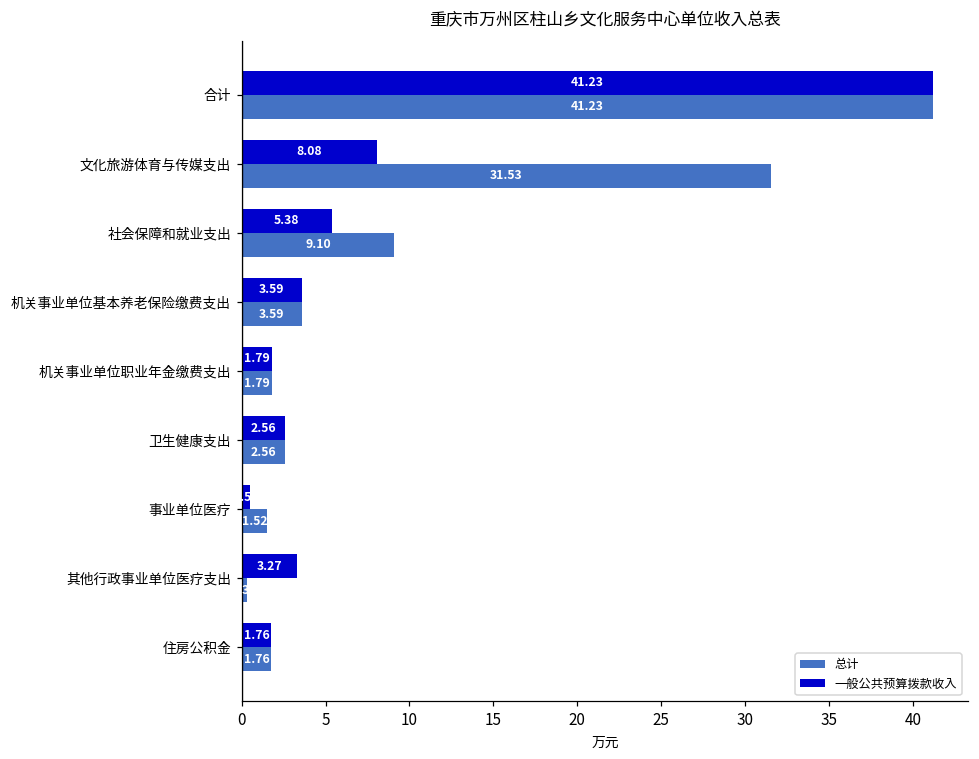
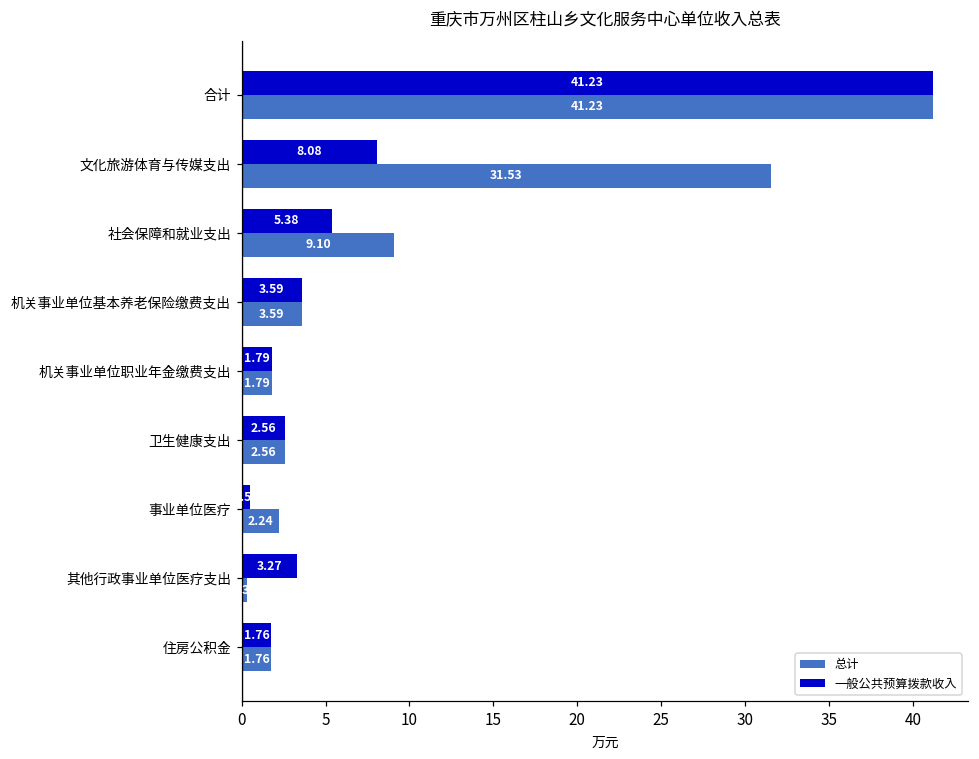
  {
    "总计": {
      "合计": 41.23,
      "文化旅游体育与传媒支出": 31.53,
      "社会保障和就业支出": 9.10,
      "机关事业单位基本养老保险缴费支出": 3.59,
      "机关事业单位职业年金缴费支出": 1.79,
      "卫生健康支出": 2.56,
-     "事业单位医疗": 1.52,
+     "事业单位医疗": 2.24,
      "住房公积金": 1.76
    },
    "一般公共预算拨款收入": {
      "合计": 41.23,
      "文化旅游体育与传媒支出": 8.08,
      "社会保障和就业支出": 5.38,
      "机关事业单位基本养老保险缴费支出": 3.59,
      "机关事业单位职业年金缴费支出": 1.79,
      "卫生健康支出": 2.56,
      "其他行政事业单位医疗支出": 3.27,
      "住房公积金": 1.76
    }
  }
